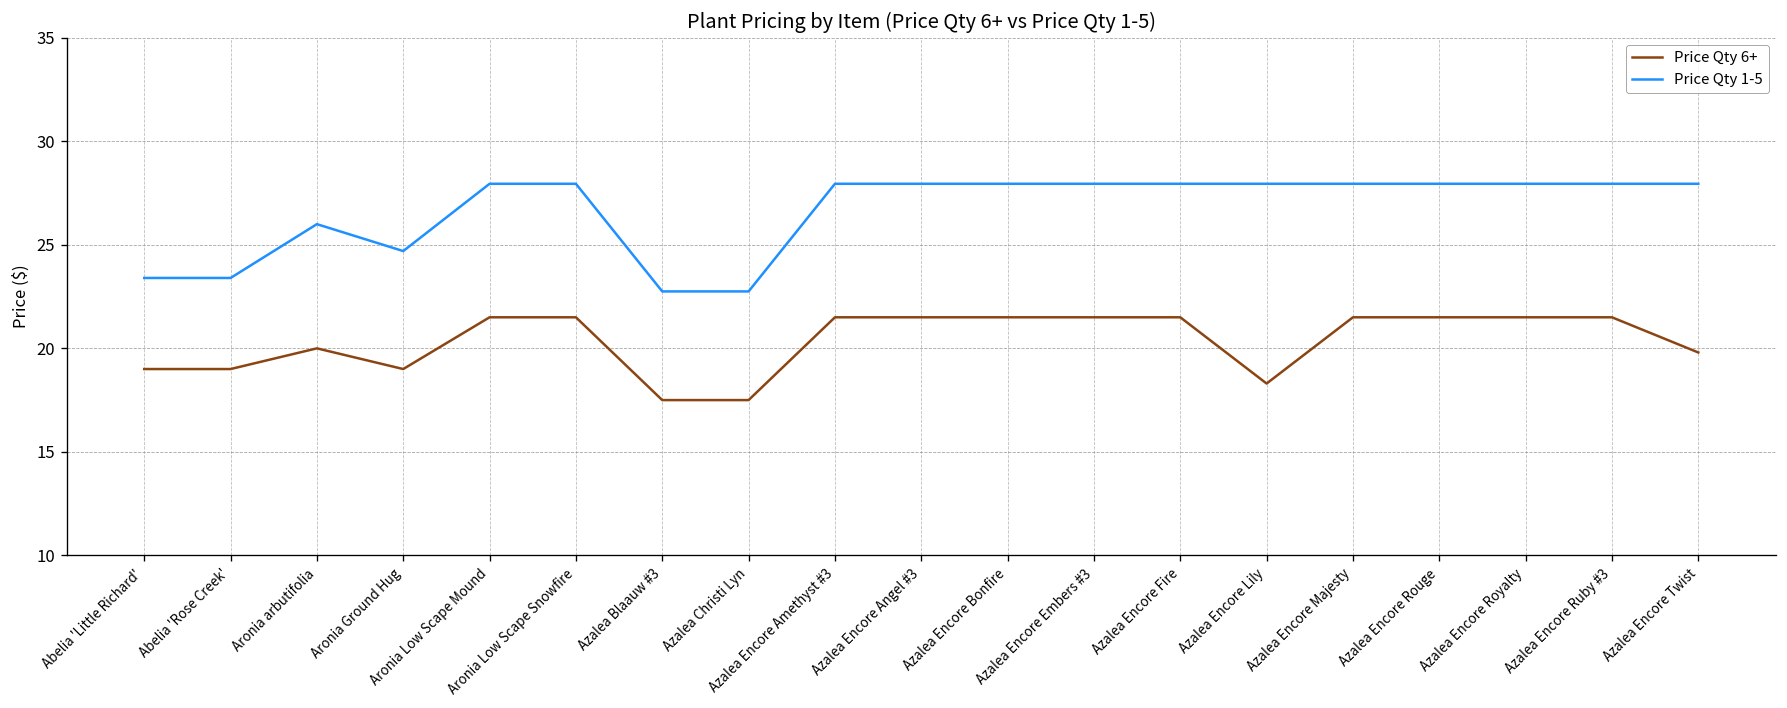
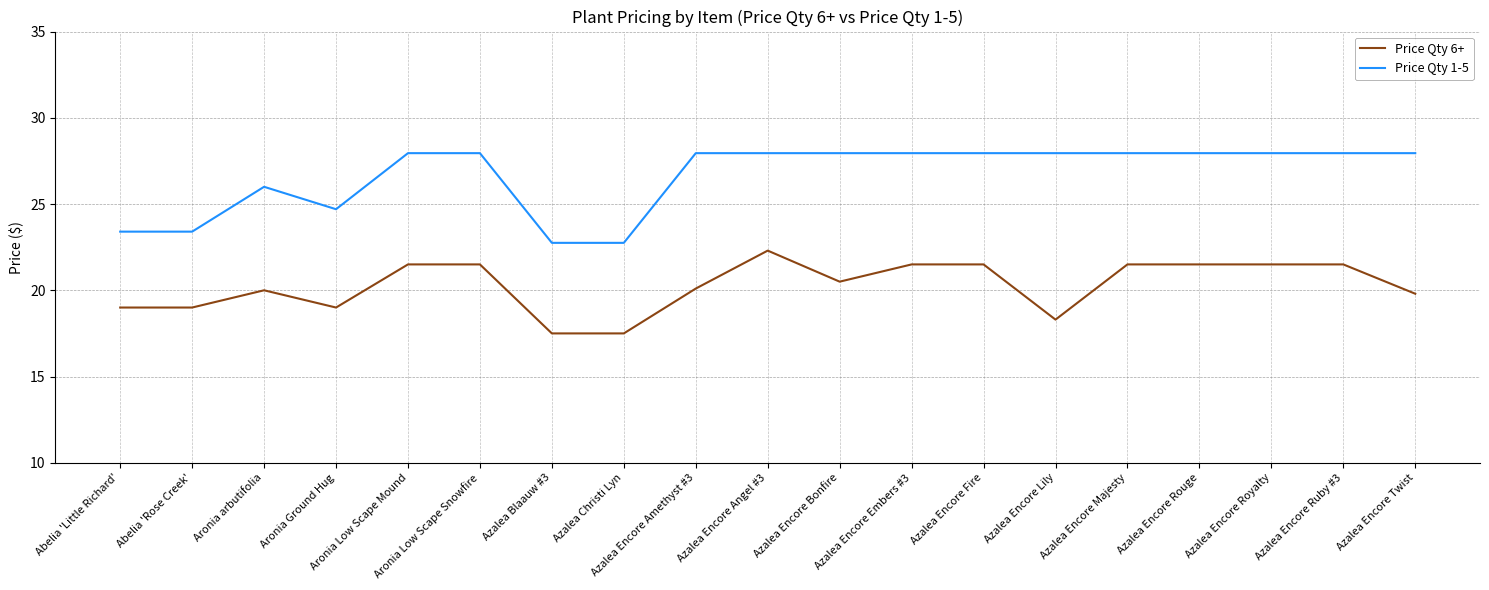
  {
    "Price Qty 6+": {
      "Abelia 'Little Richard'": 19.0,
      "Abelia 'Rose Creek'": 19.0,
      "Aronia arbutifolia": 20.0,
      "Aronia Ground Hug": 19.0,
      "Aronia Low Scape Mound": 21.5,
      "Aronia Low Scape Snowfire": 21.5,
      "Azalea Blaauw #3": 17.5,
      "Azalea Christi Lyn": 17.5,
-     "Azalea Encore Amethyst #3": 21.5,
-     "Azalea Encore Angel #3": 21.5,
-     "Azalea Encore Bonfire": 21.5,
+     "Azalea Encore Amethyst #3": 20.1,
+     "Azalea Encore Angel #3": 22.3,
+     "Azalea Encore Bonfire": 20.5,
      "Azalea Encore Embers #3": 21.5,
      "Azalea Encore Fire": 21.5,
      "Azalea Encore Lily": 18.3,
      "Azalea Encore Majesty": 21.5,
      "Azalea Encore Rouge": 21.5,
      "Azalea Encore Royalty": 21.5,
      "Azalea Encore Ruby #3": 21.5,
      "Azalea Encore Twist": 19.8
    },
    "Price Qty 1-5": {
      "Abelia 'Little Richard'": 23.4,
      "Abelia 'Rose Creek'": 23.4,
      "Aronia arbutifolia": 26.0,
      "Aronia Ground Hug": 24.7,
      "Aronia Low Scape Mound": 28.0,
      "Aronia Low Scape Snowfire": 28.0,
      "Azalea Blaauw #3": 22.8,
      "Azalea Christi Lyn": 22.8,
      "Azalea Encore Amethyst #3": 28.0,
      "Azalea Encore Angel #3": 28.0,
      "Azalea Encore Bonfire": 28.0,
      "Azalea Encore Embers #3": 28.0,
      "Azalea Encore Fire": 28.0,
      "Azalea Encore Lily": 28.0,
      "Azalea Encore Majesty": 28.0,
      "Azalea Encore Rouge": 28.0,
      "Azalea Encore Royalty": 28.0,
      "Azalea Encore Ruby #3": 28.0,
      "Azalea Encore Twist": 28.0
    }
  }
